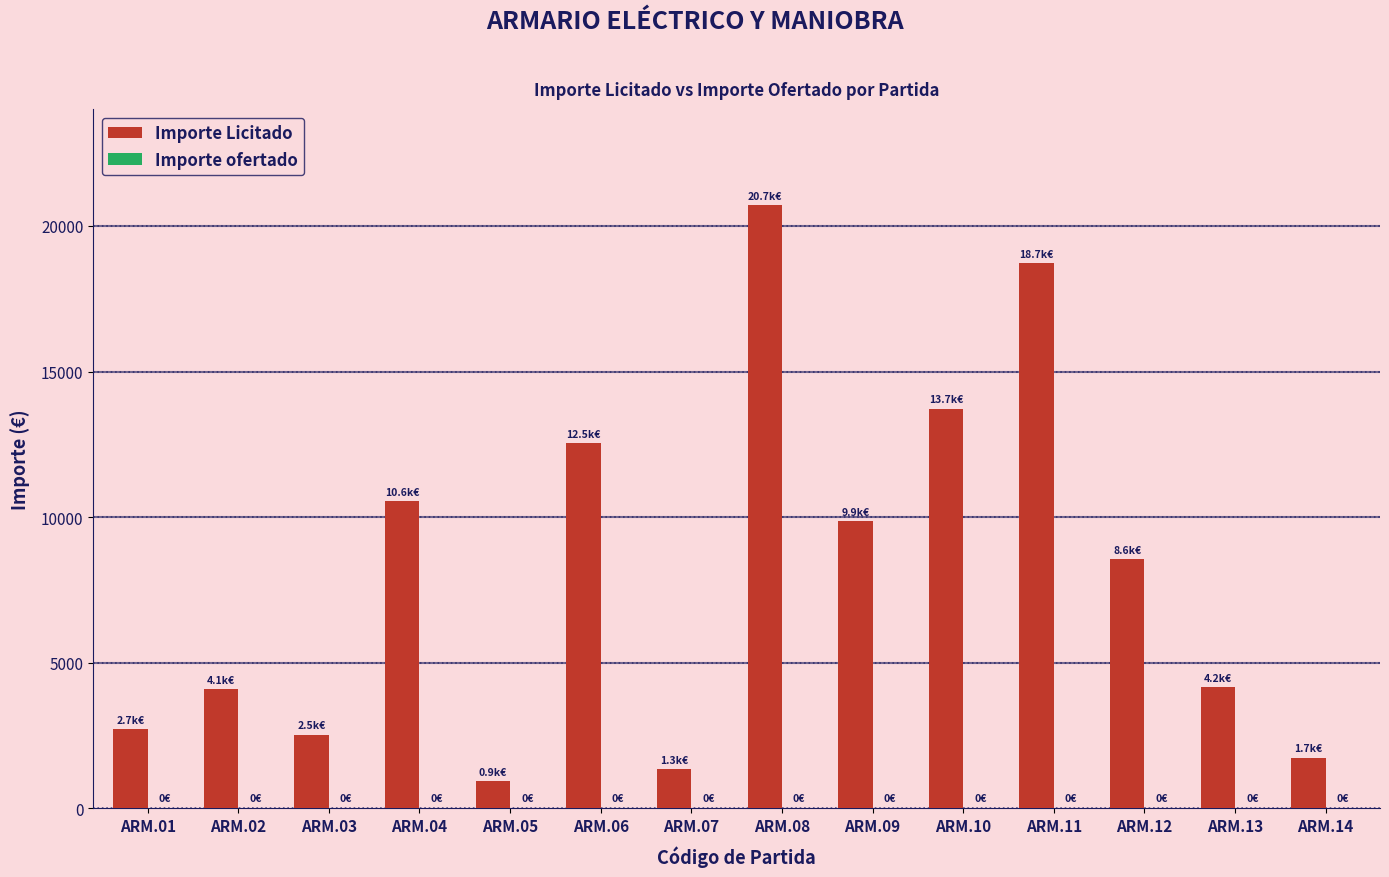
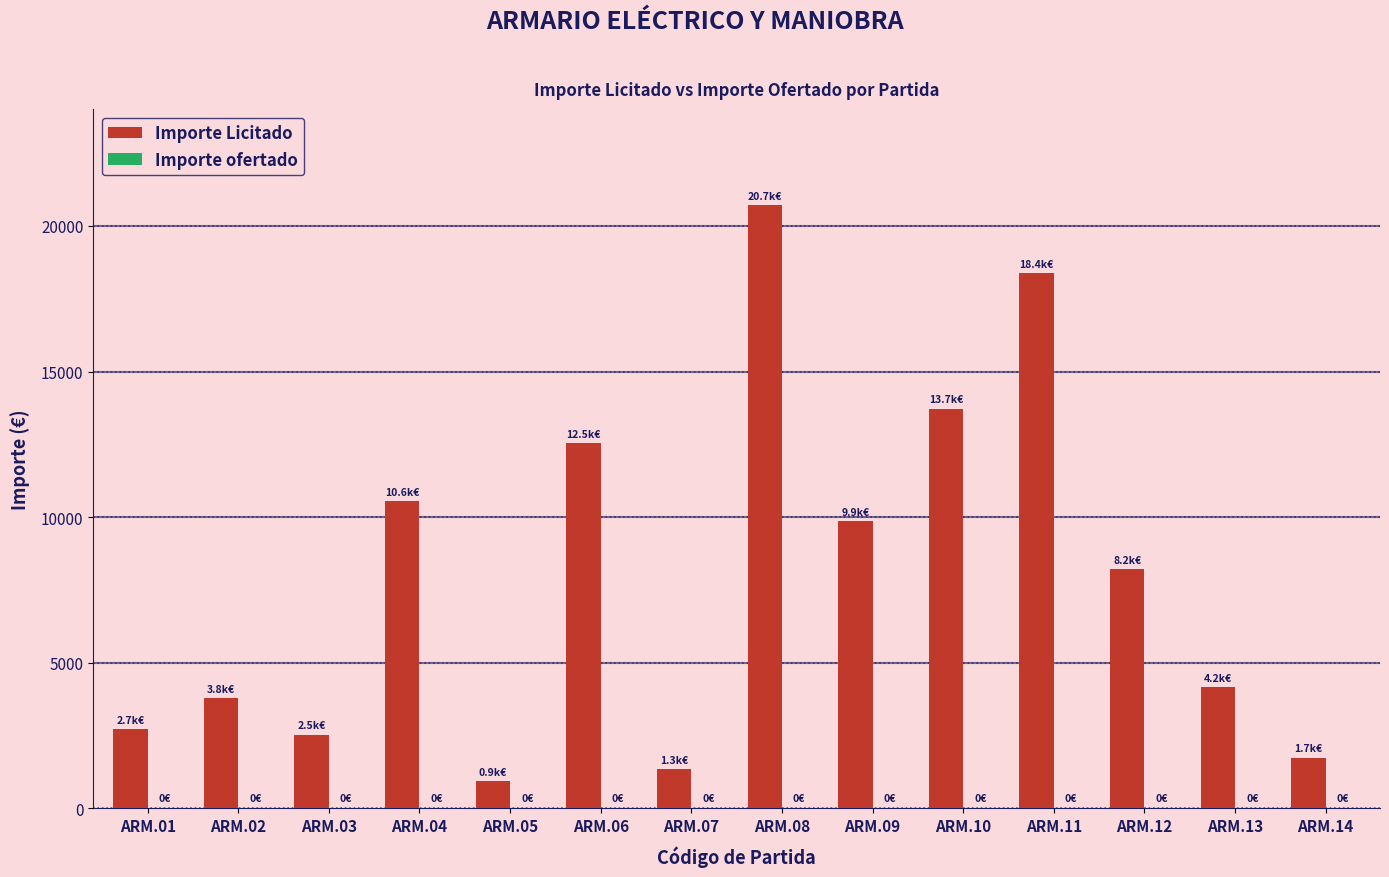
  {
    "Importe Licitado": {
      "ARM.01": "2.7k€",
-     "ARM.02": "4.1k€",
+     "ARM.02": "3.8k€",
      "ARM.03": "2.5k€",
      "ARM.04": "10.6k€",
      "ARM.05": "0.9k€",
      "ARM.06": "12.5k€",
      "ARM.07": "1.3k€",
      "ARM.08": "20.7k€",
      "ARM.09": "9.9k€",
      "ARM.10": "13.7k€",
-     "ARM.11": "18.7k€",
-     "ARM.12": "8.6k€",
+     "ARM.11": "18.4k€",
+     "ARM.12": "8.2k€",
      "ARM.13": "4.2k€",
      "ARM.14": "1.7k€"
    },
    "Importe ofertado": {
      "ARM.01": "0€",
      "ARM.02": "0€",
      "ARM.03": "0€",
      "ARM.04": "0€",
      "ARM.05": "0€",
      "ARM.06": "0€",
      "ARM.07": "0€",
      "ARM.08": "0€",
      "ARM.09": "0€",
      "ARM.10": "0€",
      "ARM.11": "0€",
      "ARM.12": "0€",
      "ARM.13": "0€",
      "ARM.14": "0€"
    }
  }
